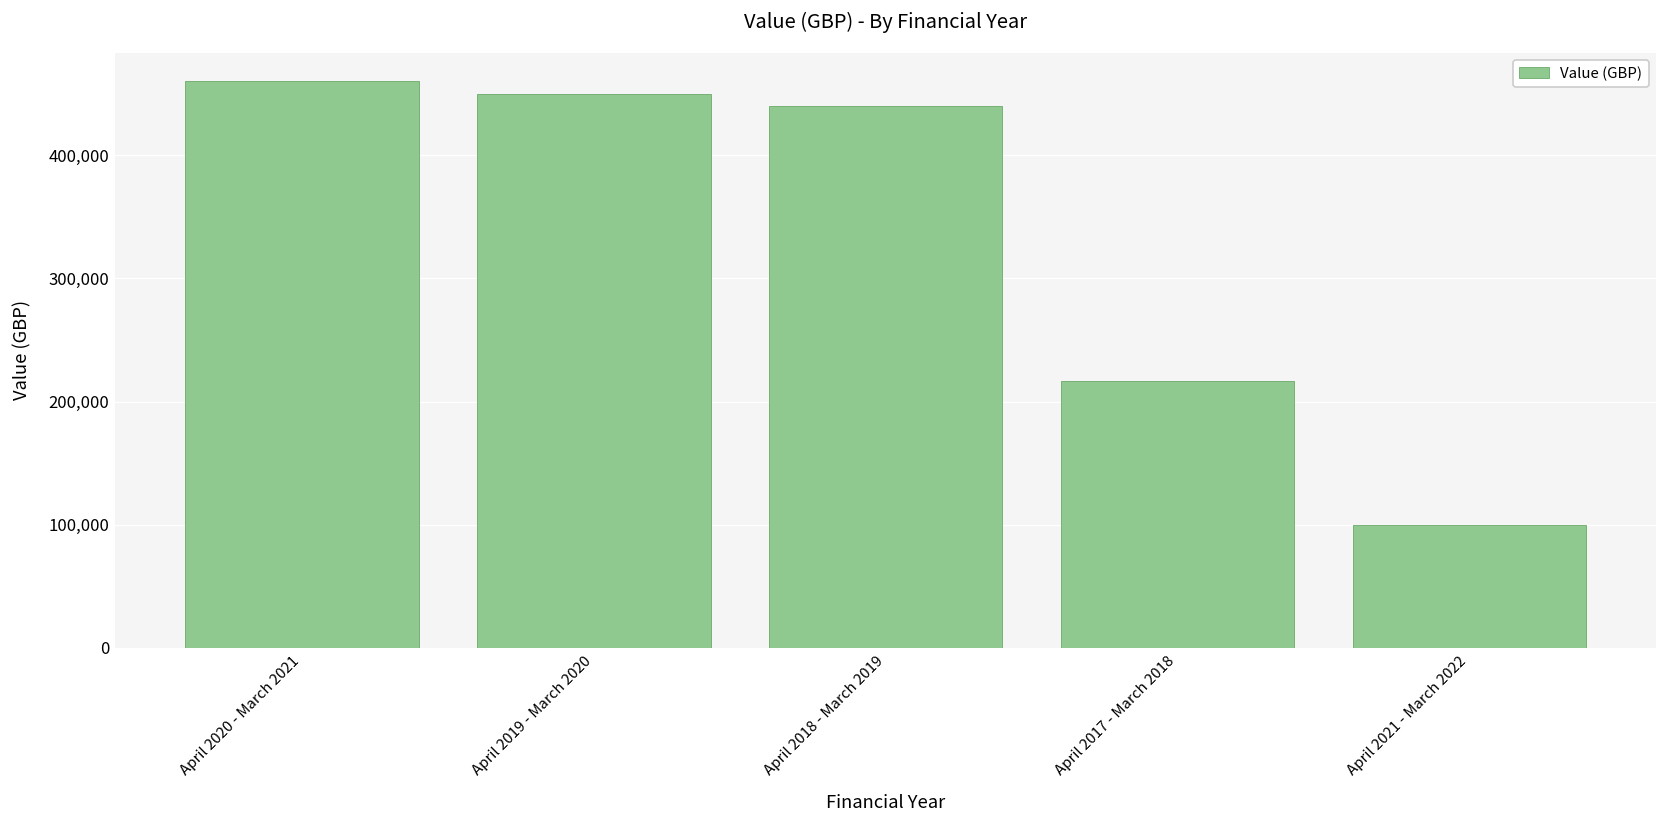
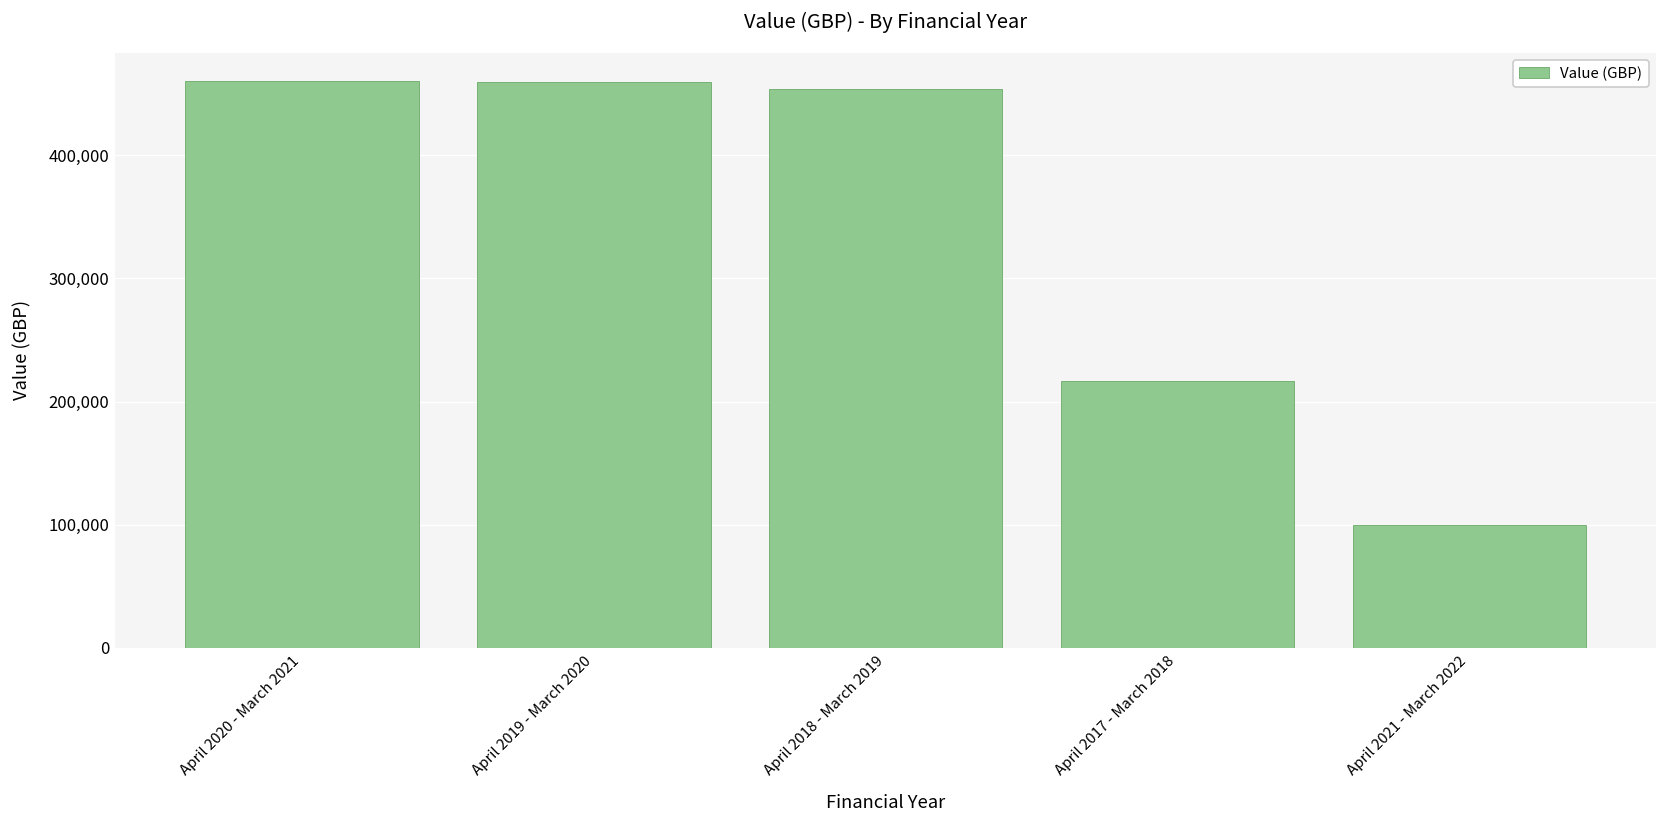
  {
    "April 2020 - March 2021": "460,000",
-   "April 2019 - March 2020": "450,000",
-   "April 2018 - March 2019": "440,000",
+   "April 2019 - March 2020": "459,000",
+   "April 2018 - March 2019": "453,000",
    "April 2017 - March 2018": "217,000",
    "April 2021 - March 2022": "100,000"
  }
